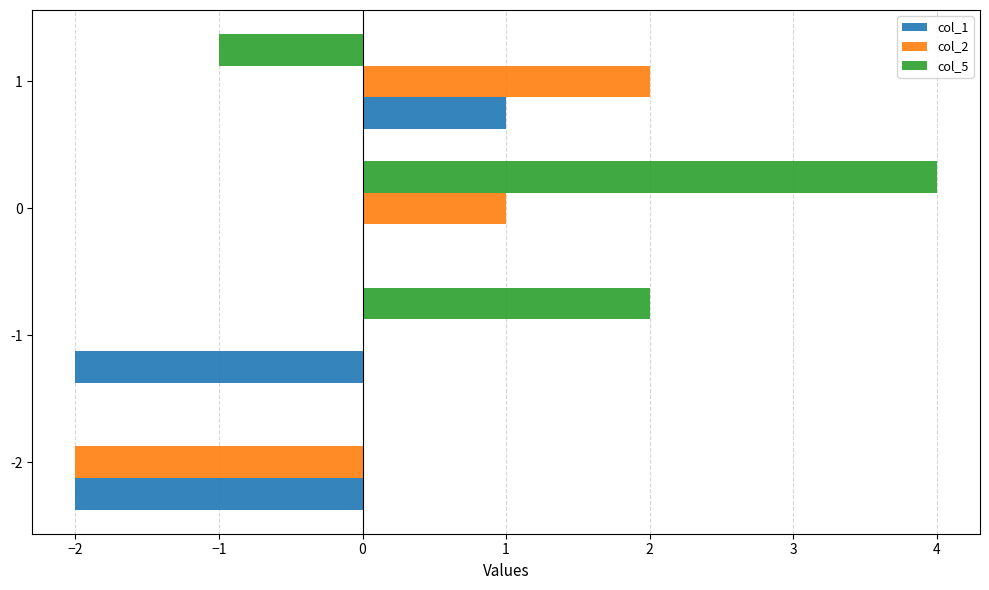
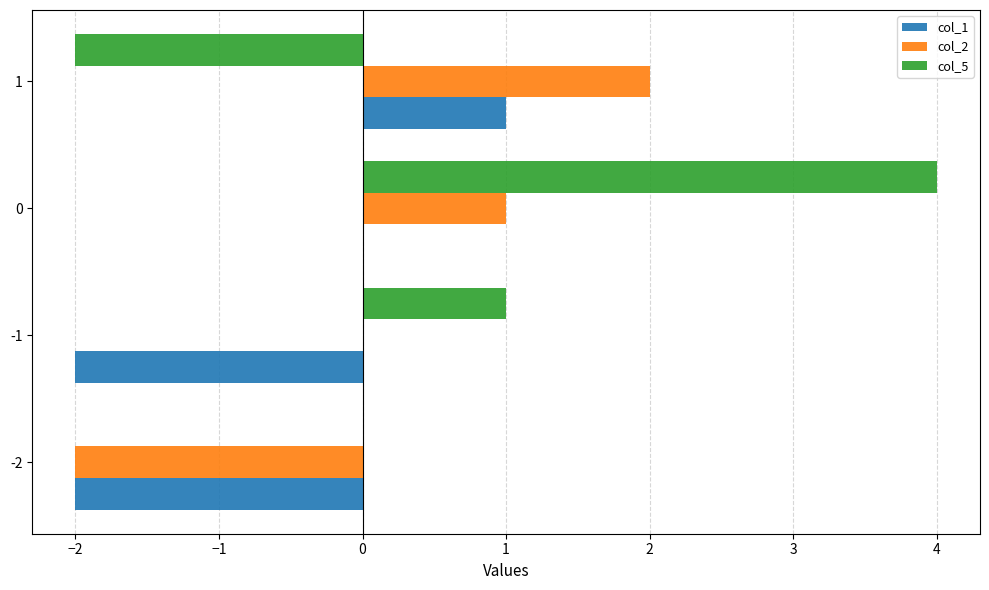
  {
    "col_1": {
      "1": 1,
      "0": 0,
      "-1": -2,
      "-2": -2
    },
    "col_2": {
      "1": 2,
      "0": 1,
      "-1": 0,
      "-2": -2
    },
    "col_5": {
-     "1": -1,
+     "1": -2,
      "0": 4,
-     "-1": 2,
+     "-1": 1,
      "-2": 0
    }
  }
